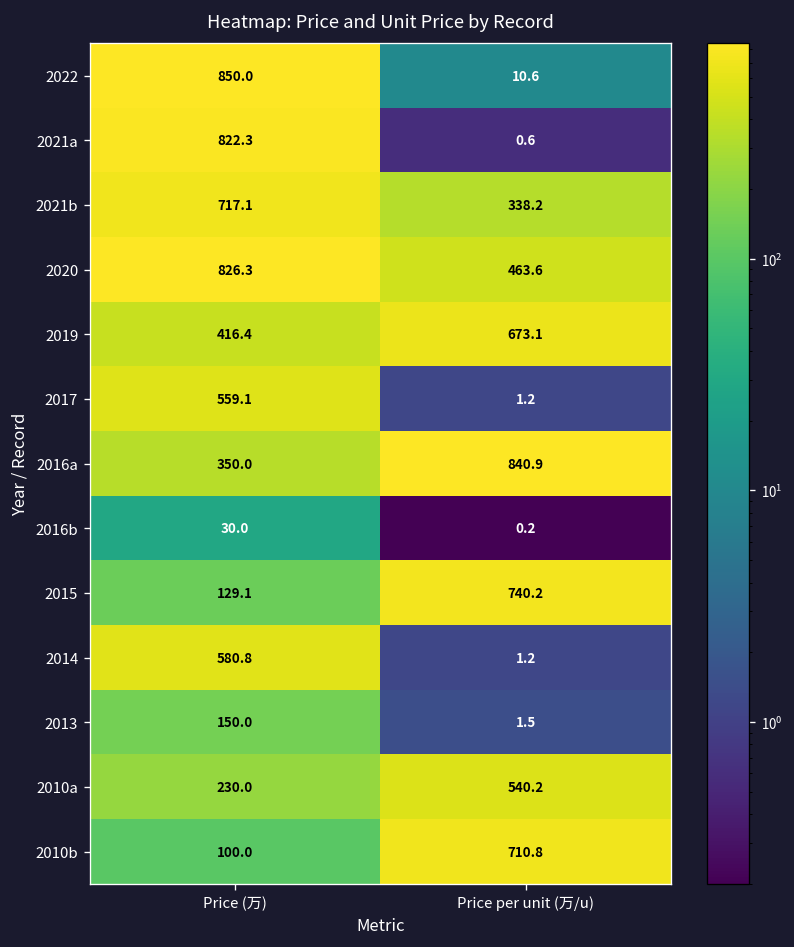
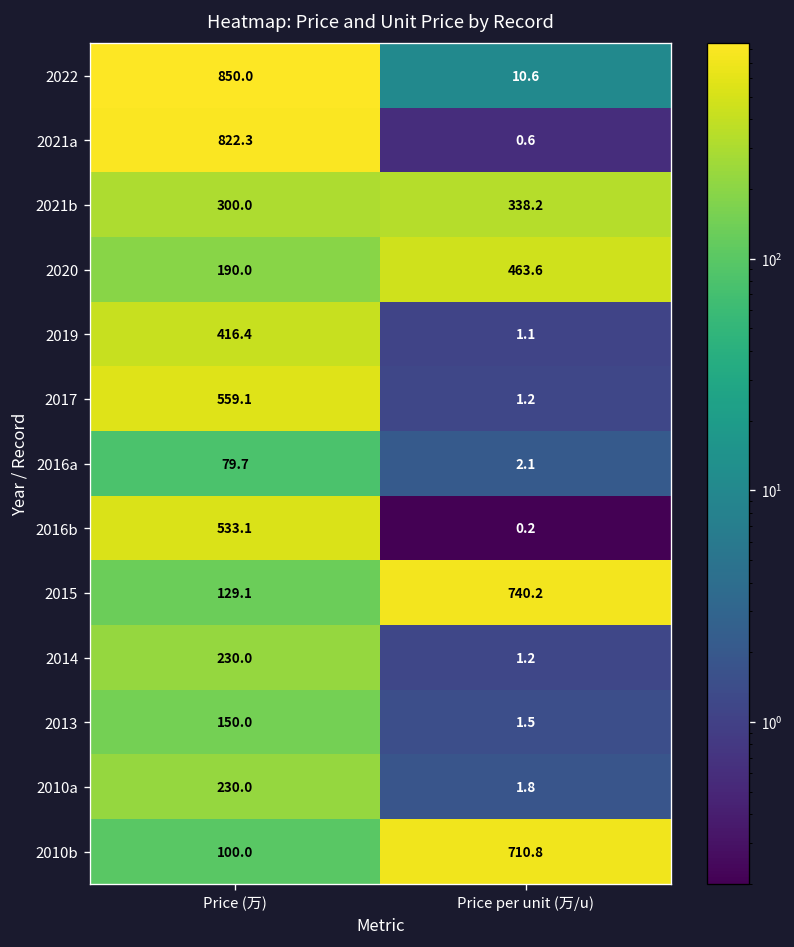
  {
    "2022": {
      "Price (万)": 850.0,
      "Price per unit (万/u)": 10.6
    },
    "2021a": {
      "Price (万)": 822.3,
      "Price per unit (万/u)": 0.6
    },
    "2021b": {
-     "Price (万)": 717.1,
+     "Price (万)": 300.0,
      "Price per unit (万/u)": 338.2
    },
    "2020": {
-     "Price (万)": 826.3,
+     "Price (万)": 190.0,
      "Price per unit (万/u)": 463.6
    },
    "2019": {
      "Price (万)": 416.4,
-     "Price per unit (万/u)": 673.1
+     "Price per unit (万/u)": 1.1
    },
    "2017": {
      "Price (万)": 559.1,
      "Price per unit (万/u)": 1.2
    },
    "2016a": {
-     "Price (万)": 350.0,
-     "Price per unit (万/u)": 840.9
+     "Price (万)": 79.7,
+     "Price per unit (万/u)": 2.1
    },
    "2016b": {
-     "Price (万)": 30.0,
+     "Price (万)": 533.1,
      "Price per unit (万/u)": 0.2
    },
    "2015": {
      "Price (万)": 129.1,
      "Price per unit (万/u)": 740.2
    },
    "2014": {
-     "Price (万)": 580.8,
+     "Price (万)": 230.0,
      "Price per unit (万/u)": 1.2
    },
    "2013": {
      "Price (万)": 150.0,
      "Price per unit (万/u)": 1.5
    },
    "2010a": {
      "Price (万)": 230.0,
-     "Price per unit (万/u)": 540.2
+     "Price per unit (万/u)": 1.8
    },
    "2010b": {
      "Price (万)": 100.0,
      "Price per unit (万/u)": 710.8
    }
  }
